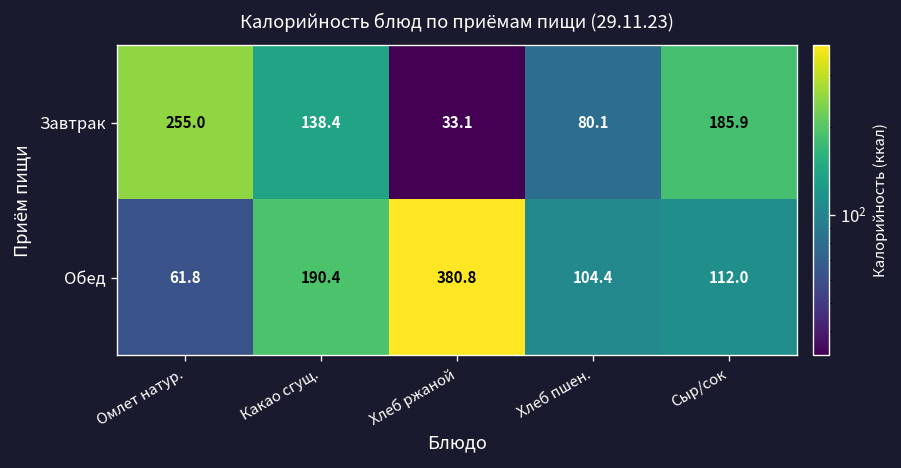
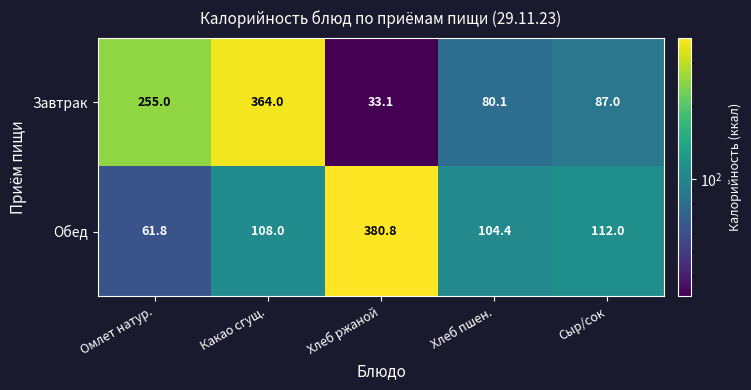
  {
    "Завтрак": {
      "Омлет натур.": 255.0,
-     "Какао сгущ.": 138.4,
+     "Какао сгущ.": 364.0,
      "Хлеб ржаной": 33.1,
      "Хлеб пшен.": 80.1,
-     "Сыр/сок": 185.9
+     "Сыр/сок": 87.0
    },
    "Обед": {
      "Омлет натур.": 61.8,
-     "Какао сгущ.": 190.4,
+     "Какао сгущ.": 108.0,
      "Хлеб ржаной": 380.8,
      "Хлеб пшен.": 104.4,
      "Сыр/сок": 112.0
    }
  }
